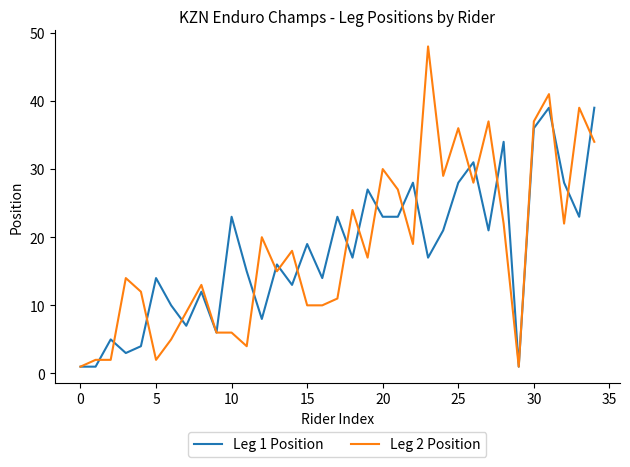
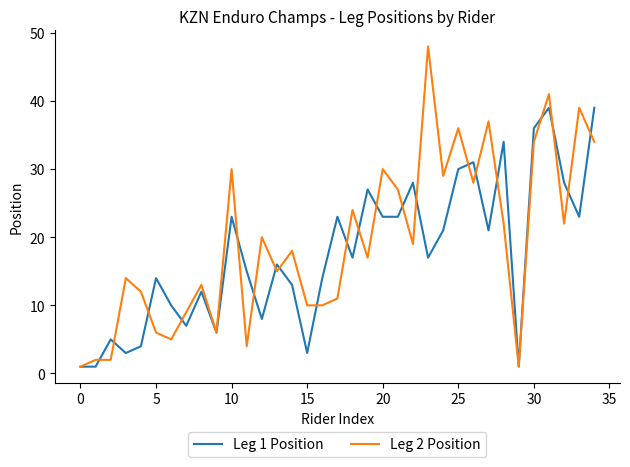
  {
    "Leg 1 Position": {
      "5": 14,
      "10": 23,
-     "15": 19,
+     "15": 3,
      "20": 23,
-     "25": 28,
+     "25": 30,
      "30": 36
    },
    "Leg 2 Position": {
-     "5": 2,
-     "10": 6,
+     "5": 6,
+     "10": 30,
      "15": 10,
      "20": 30,
      "25": 36,
-     "30": 37
+     "30": 34
    }
  }
